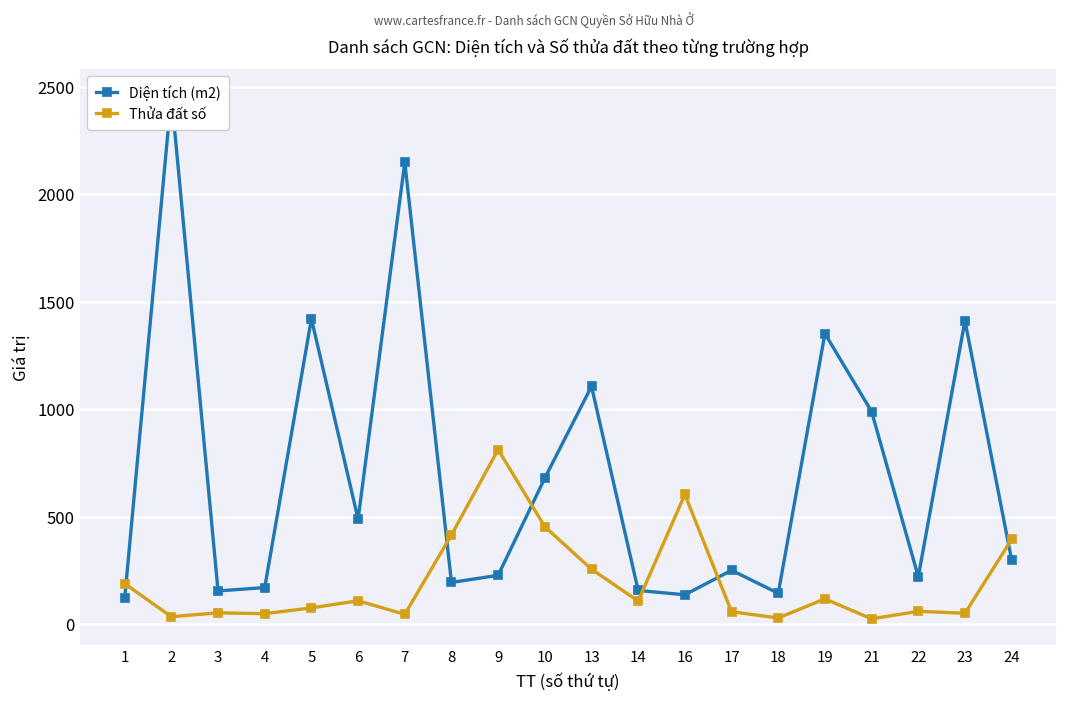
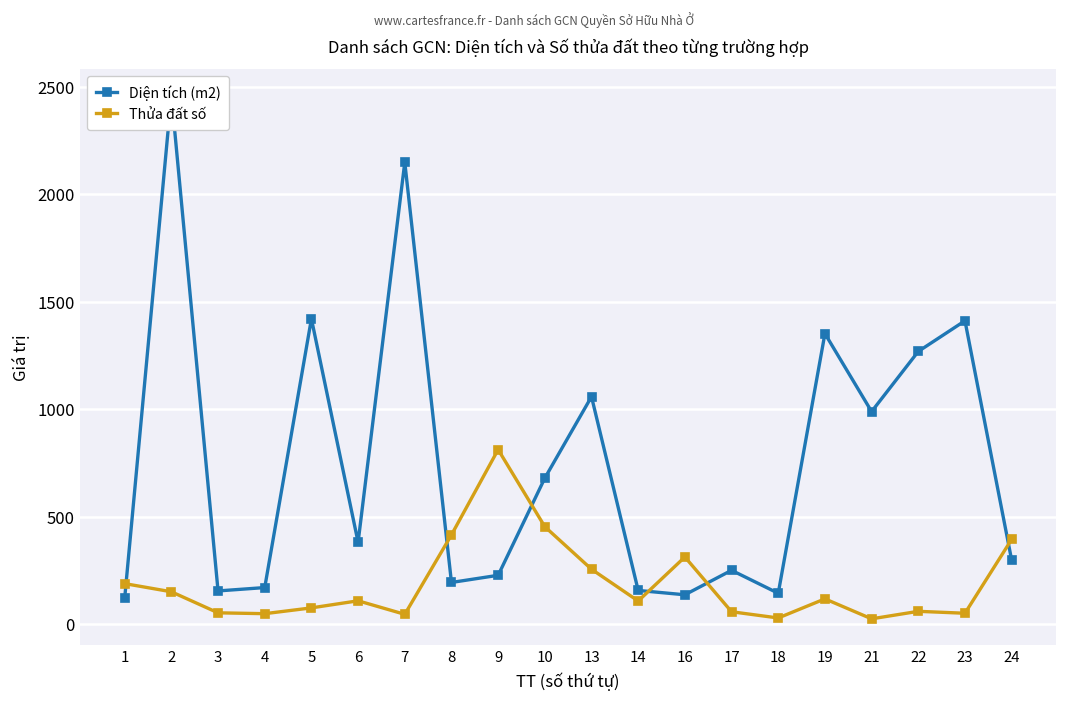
  {
    "Diện tích (m2)": {
      "1": 120,
      "3": 150,
      "4": 170,
      "5": 1420,
-     "6": 490,
+     "6": 380,
      "7": 2150,
      "8": 190,
      "9": 230,
      "10": 680,
-     "13": 1110,
+     "13": 1060,
      "14": 160,
      "16": 140,
      "17": 250,
      "18": 140,
      "19": 1350,
      "21": 990,
-     "22": 220,
+     "22": 1270,
      "23": 1410,
      "24": 300
    },
    "Thửa đất số": {
      "1": 190,
-     "2": 30,
+     "2": 150,
      "3": 50,
      "4": 50,
      "5": 80,
      "6": 110,
      "7": 50,
      "8": 420,
      "9": 810,
      "10": 450,
      "13": 260,
      "14": 110,
-     "16": 600,
+     "16": 310,
      "17": 60,
      "18": 30,
      "19": 120,
      "21": 20,
      "22": 60,
      "23": 50,
      "24": 390
    }
  }
